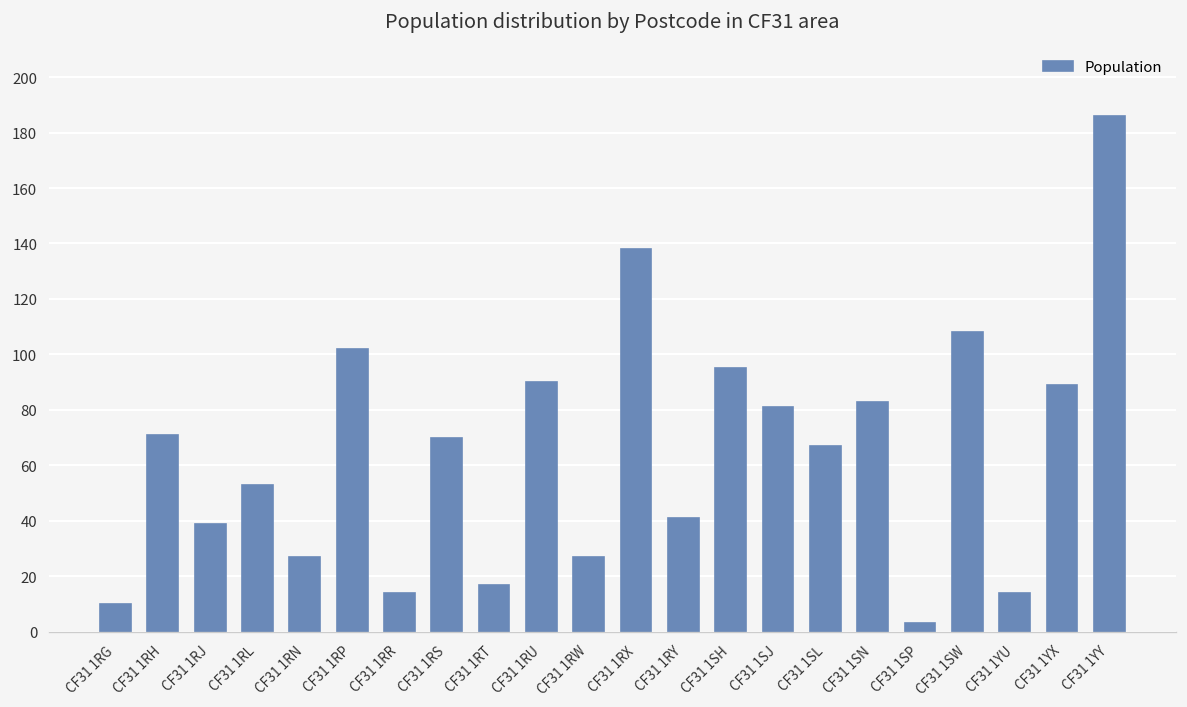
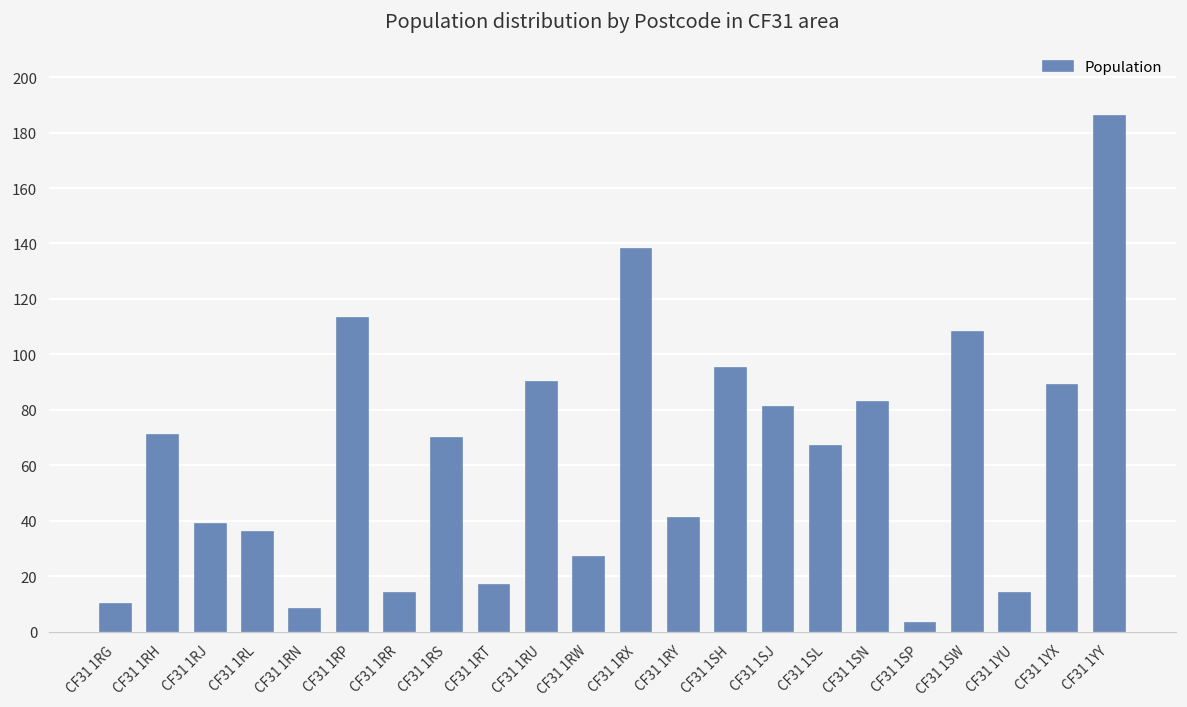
  {
    "CF31 1RG": 10,
    "CF31 1RH": 71,
    "CF31 1RJ": 39,
-   "CF31 1RL": 53,
-   "CF31 1RN": 27,
-   "CF31 1RP": 102,
+   "CF31 1RL": 36,
+   "CF31 1RN": 8,
+   "CF31 1RP": 113,
    "CF31 1RR": 14,
    "CF31 1RS": 70,
    "CF31 1RT": 17,
    "CF31 1RU": 90,
    "CF31 1RW": 27,
    "CF31 1RX": 138,
    "CF31 1RY": 41,
    "CF31 1SH": 95,
    "CF31 1SJ": 81,
    "CF31 1SL": 67,
    "CF31 1SN": 83,
    "CF31 1SP": 3,
    "CF31 1SW": 108,
    "CF31 1YU": 14,
    "CF31 1YX": 89,
    "CF31 1YY": 186
  }
